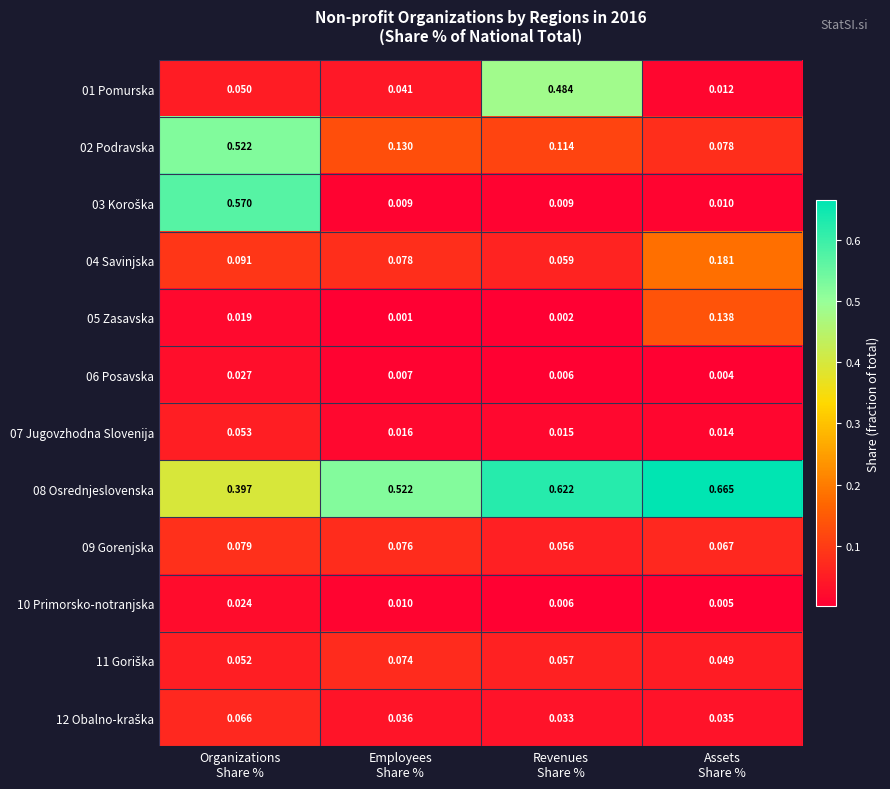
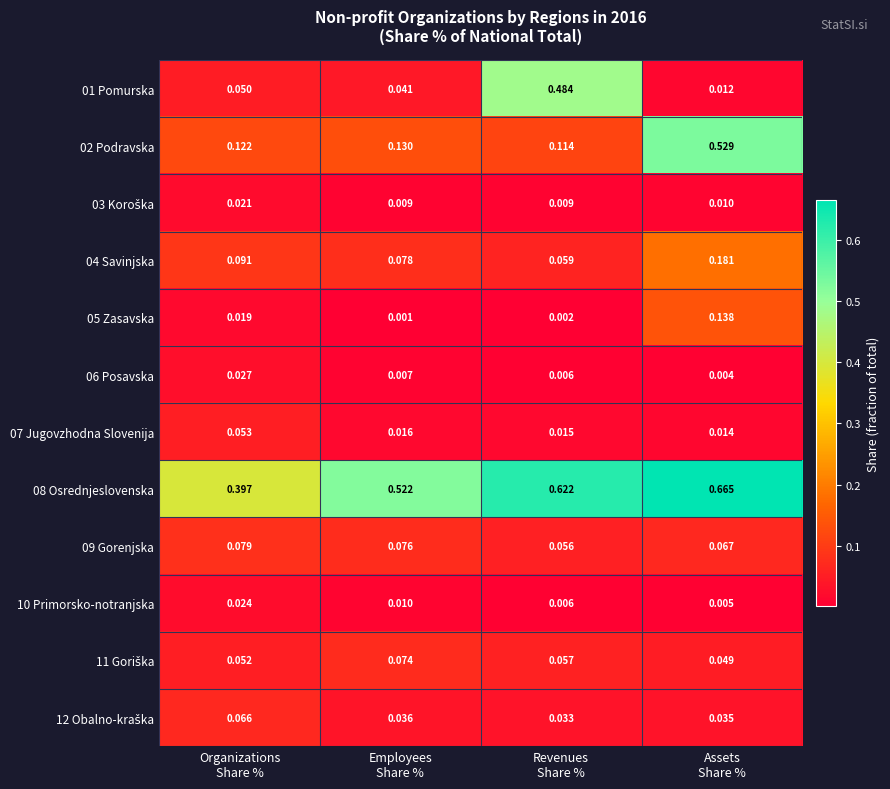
  {
    "01 Pomurska": {
      "Organizations Share %": 0.050,
      "Employees Share %": 0.041,
      "Revenues Share %": 0.484,
      "Assets Share %": 0.012
    },
    "02 Podravska": {
-     "Organizations Share %": 0.522,
+     "Organizations Share %": 0.122,
      "Employees Share %": 0.130,
      "Revenues Share %": 0.114,
-     "Assets Share %": 0.078
+     "Assets Share %": 0.529
    },
    "03 Koroška": {
-     "Organizations Share %": 0.570,
+     "Organizations Share %": 0.021,
      "Employees Share %": 0.009,
      "Revenues Share %": 0.009,
      "Assets Share %": 0.010
    },
    "04 Savinjska": {
      "Organizations Share %": 0.091,
      "Employees Share %": 0.078,
      "Revenues Share %": 0.059,
      "Assets Share %": 0.181
    },
    "05 Zasavska": {
      "Organizations Share %": 0.019,
      "Employees Share %": 0.001,
      "Revenues Share %": 0.002,
      "Assets Share %": 0.138
    },
    "06 Posavska": {
      "Organizations Share %": 0.027,
      "Employees Share %": 0.007,
      "Revenues Share %": 0.006,
      "Assets Share %": 0.004
    },
    "07 Jugovzhodna Slovenija": {
      "Organizations Share %": 0.053,
      "Employees Share %": 0.016,
      "Revenues Share %": 0.015,
      "Assets Share %": 0.014
    },
    "08 Osrednjeslovenska": {
      "Organizations Share %": 0.397,
      "Employees Share %": 0.522,
      "Revenues Share %": 0.622,
      "Assets Share %": 0.665
    },
    "09 Gorenjska": {
      "Organizations Share %": 0.079,
      "Employees Share %": 0.076,
      "Revenues Share %": 0.056,
      "Assets Share %": 0.067
    },
    "10 Primorsko-notranjska": {
      "Organizations Share %": 0.024,
      "Employees Share %": 0.010,
      "Revenues Share %": 0.006,
      "Assets Share %": 0.005
    },
    "11 Goriška": {
      "Organizations Share %": 0.052,
      "Employees Share %": 0.074,
      "Revenues Share %": 0.057,
      "Assets Share %": 0.049
    },
    "12 Obalno-kraška": {
      "Organizations Share %": 0.066,
      "Employees Share %": 0.036,
      "Revenues Share %": 0.033,
      "Assets Share %": 0.035
    }
  }
